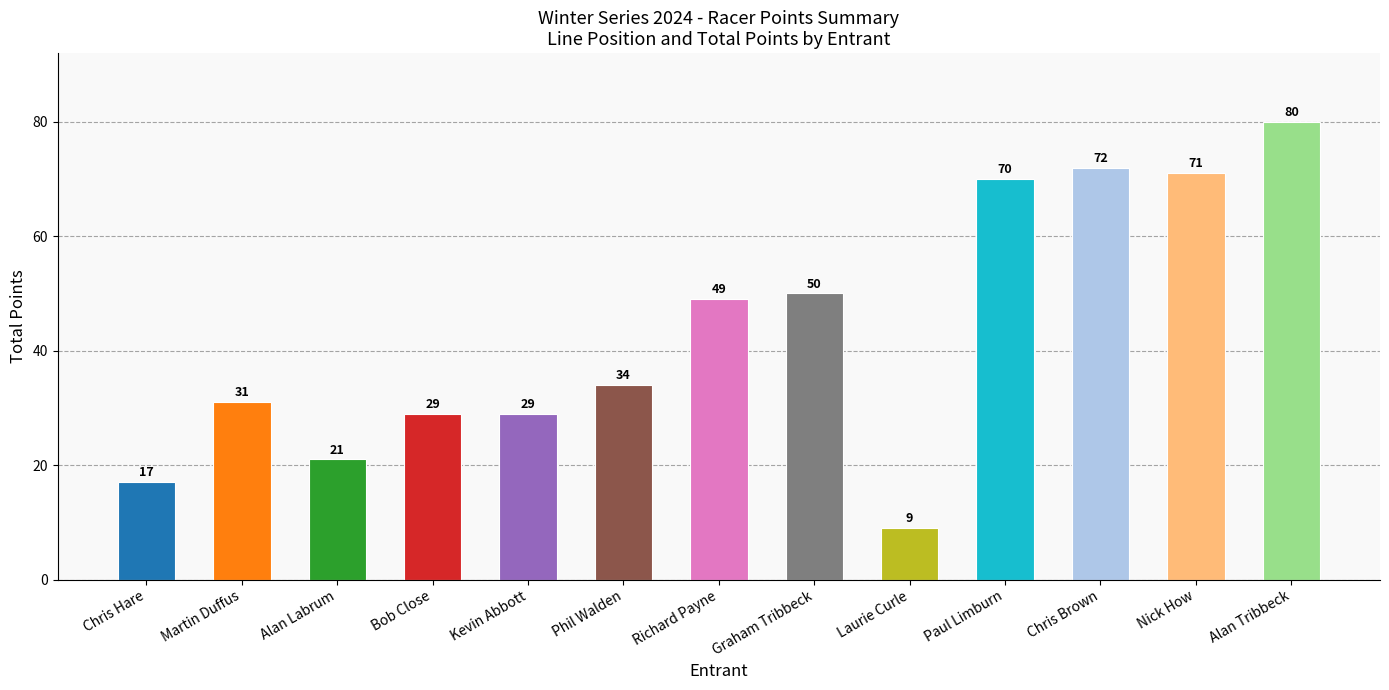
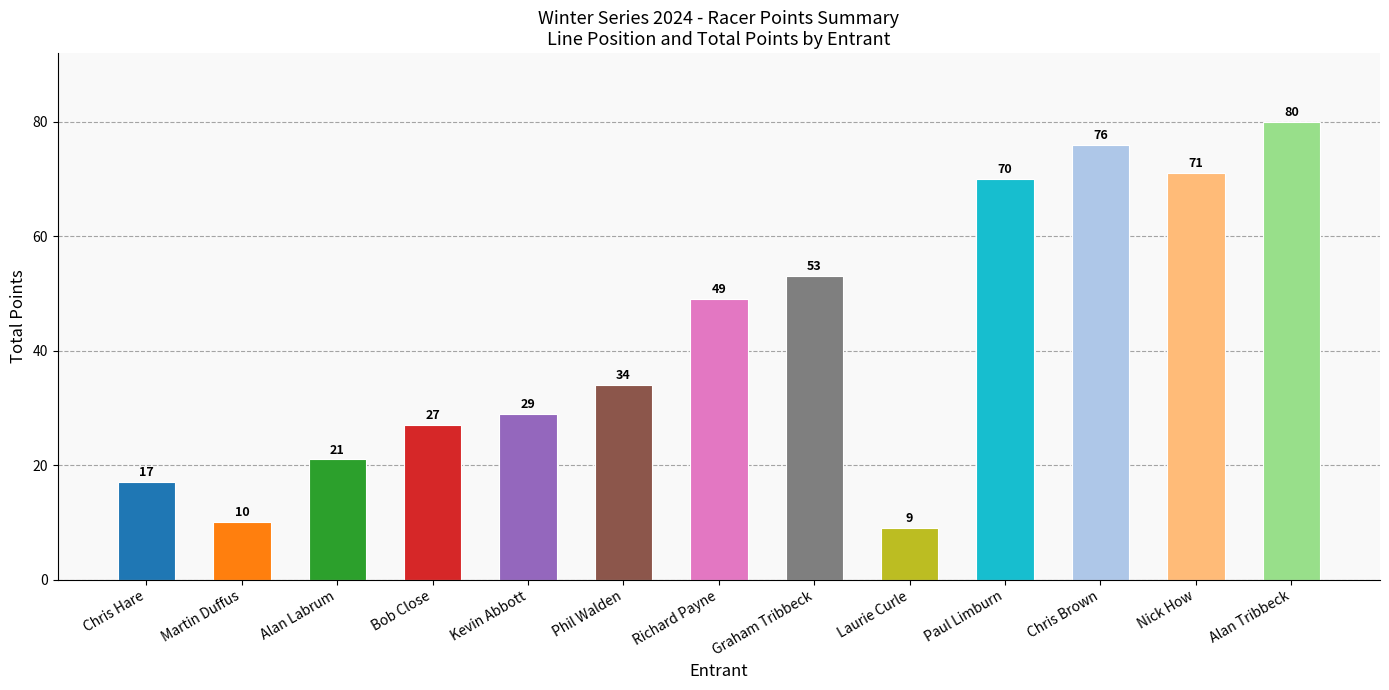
  {
    "Chris Hare": 17,
-   "Martin Duffus": 31,
+   "Martin Duffus": 10,
    "Alan Labrum": 21,
-   "Bob Close": 29,
+   "Bob Close": 27,
    "Kevin Abbott": 29,
    "Phil Walden": 34,
    "Richard Payne": 49,
-   "Graham Tribbeck": 50,
+   "Graham Tribbeck": 53,
    "Laurie Curle": 9,
    "Paul Limburn": 70,
-   "Chris Brown": 72,
+   "Chris Brown": 76,
    "Nick How": 71,
    "Alan Tribbeck": 80
  }
